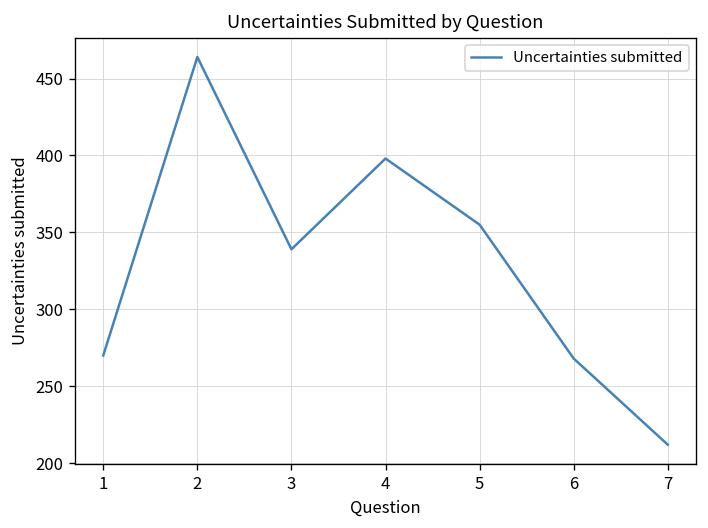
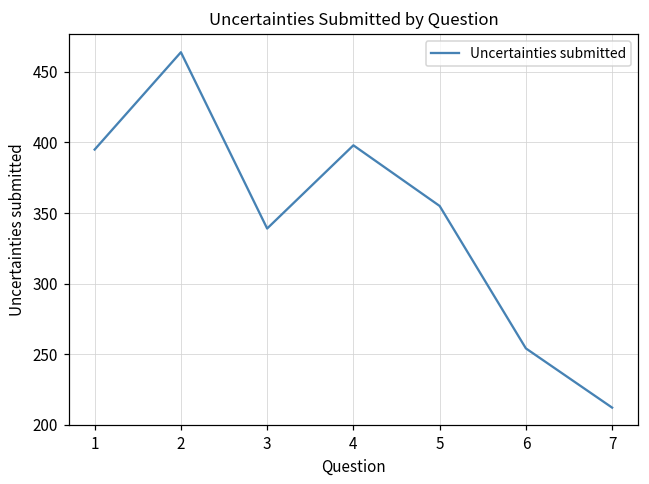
  {
-   "1": 270,
+   "1": 395,
    "2": 464,
    "3": 339,
    "4": 398,
    "5": 355,
-   "6": 268,
+   "6": 254,
    "7": 212
  }
